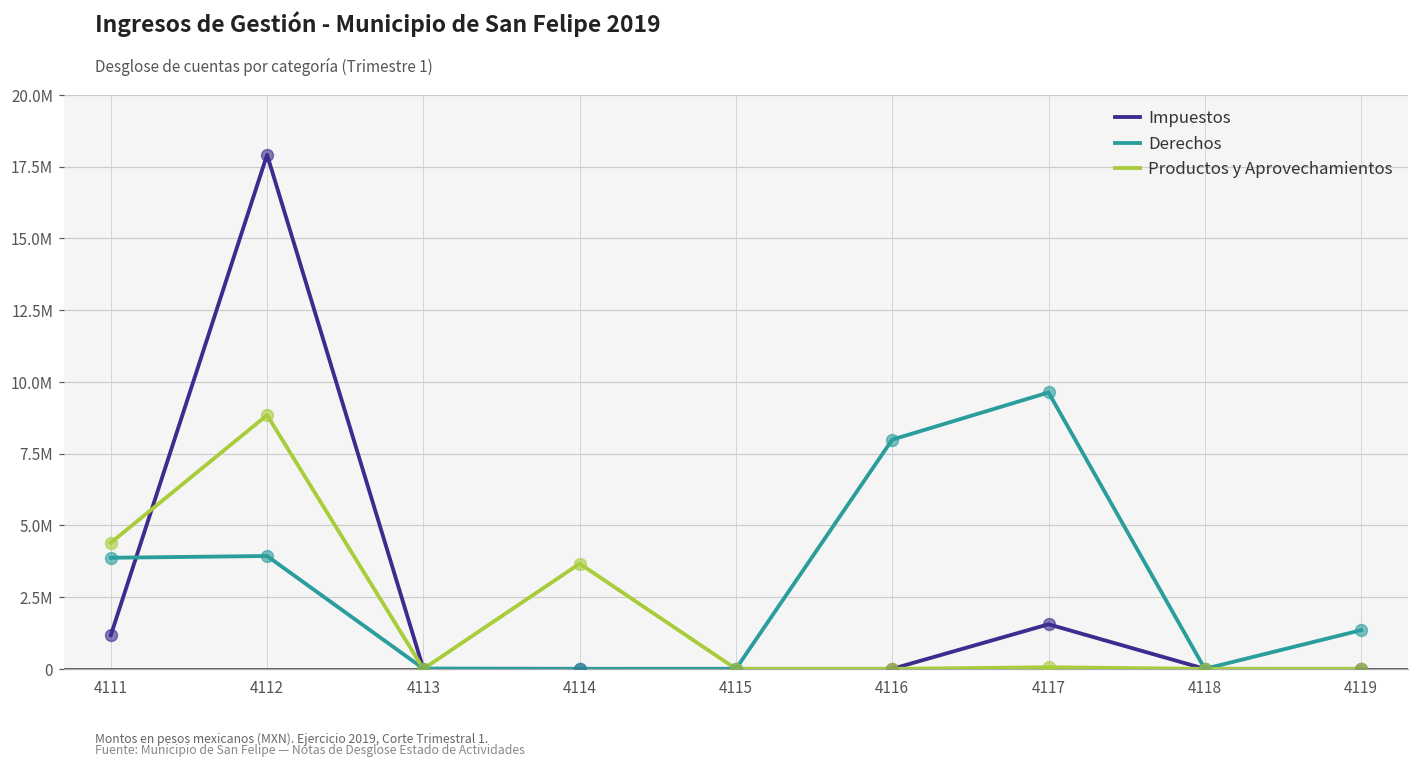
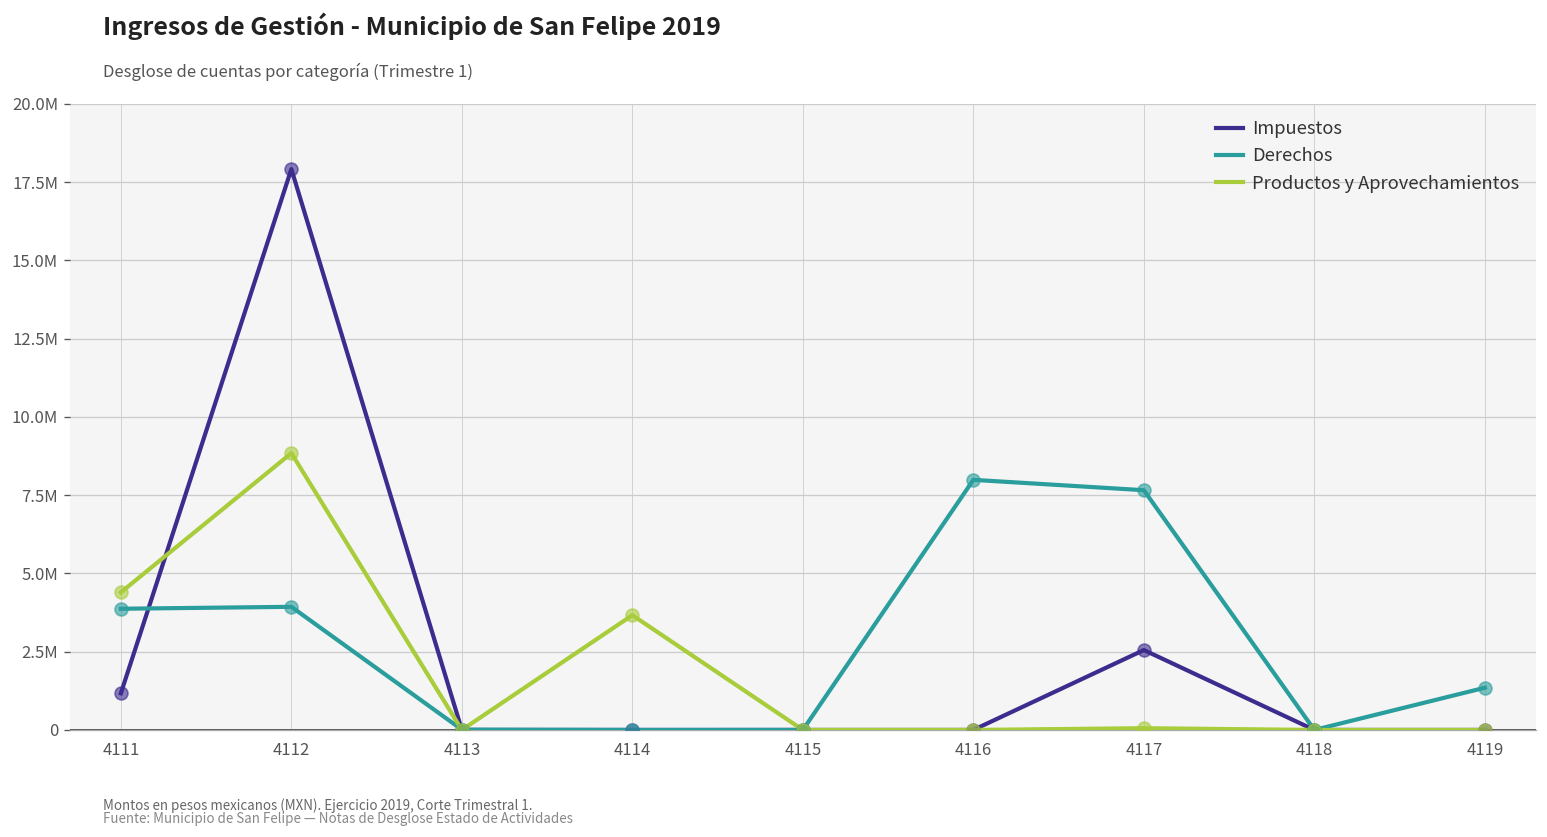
  {
    "Impuestos": {
      "4111": 1200000,
      "4112": 17900000,
-     "4117": 1600000
+     "4117": 2600000
    },
    "Derechos": {
      "4111": 3900000,
      "4112": 3900000,
      "4116": 8000000,
-     "4117": 9600000,
+     "4117": 7700000,
      "4119": 1300000
    },
    "Productos y Aprovechamientos": {
      "4111": 4400000,
      "4112": 8800000,
      "4114": 3700000,
      "4117": 100000
    }
  }
